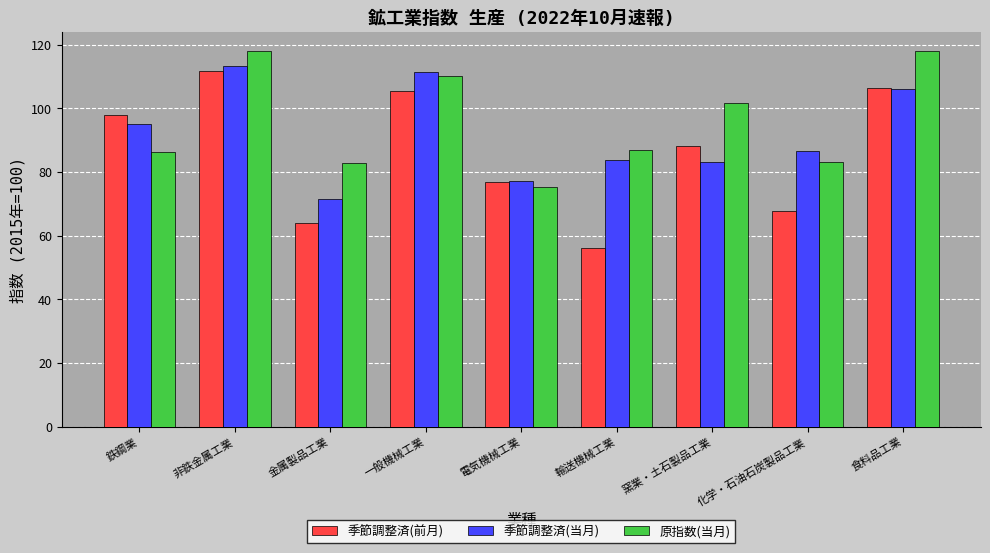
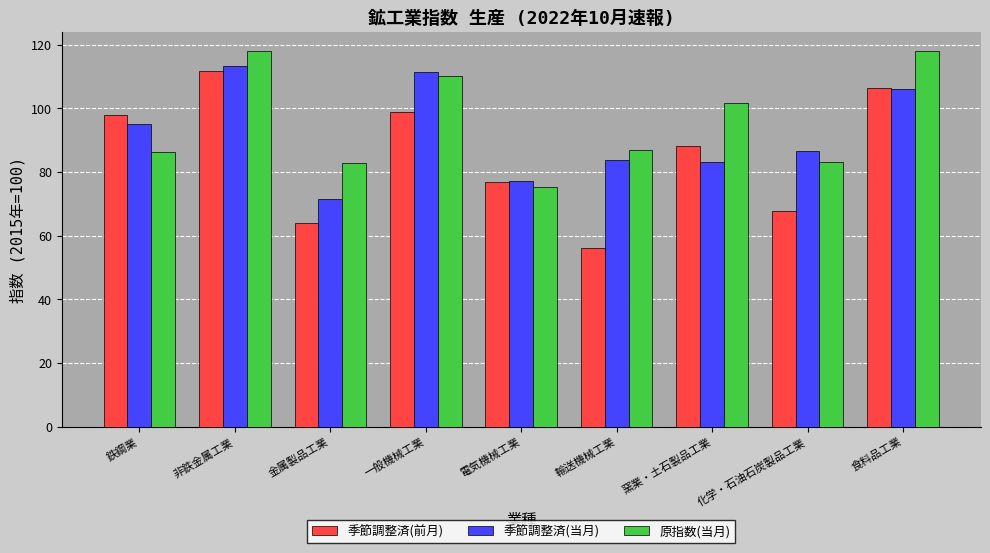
  {
    "季節調整済(前月)": {
      "鉄鋼業": 98,
      "非鉄金属工業": 112,
      "金属製品工業": 64,
-     "一般機械工業": 105,
+     "一般機械工業": 99,
      "電気機械工業": 77,
      "輸送機械工業": 56,
      "窯業・土石製品工業": 88,
      "化学・石油石炭製品工業": 68,
      "食料品工業": 106
    },
    "季節調整済(当月)": {
      "鉄鋼業": 95,
      "非鉄金属工業": 113,
      "金属製品工業": 72,
      "一般機械工業": 112,
      "電気機械工業": 77,
      "輸送機械工業": 84,
      "窯業・土石製品工業": 83,
      "化学・石油石炭製品工業": 87,
      "食料品工業": 106
    },
    "原指数(当月)": {
      "鉄鋼業": 86,
      "非鉄金属工業": 118,
      "金属製品工業": 83,
      "一般機械工業": 110,
      "電気機械工業": 75,
      "輸送機械工業": 87,
      "窯業・土石製品工業": 102,
      "化学・石油石炭製品工業": 83,
      "食料品工業": 118
    }
  }
